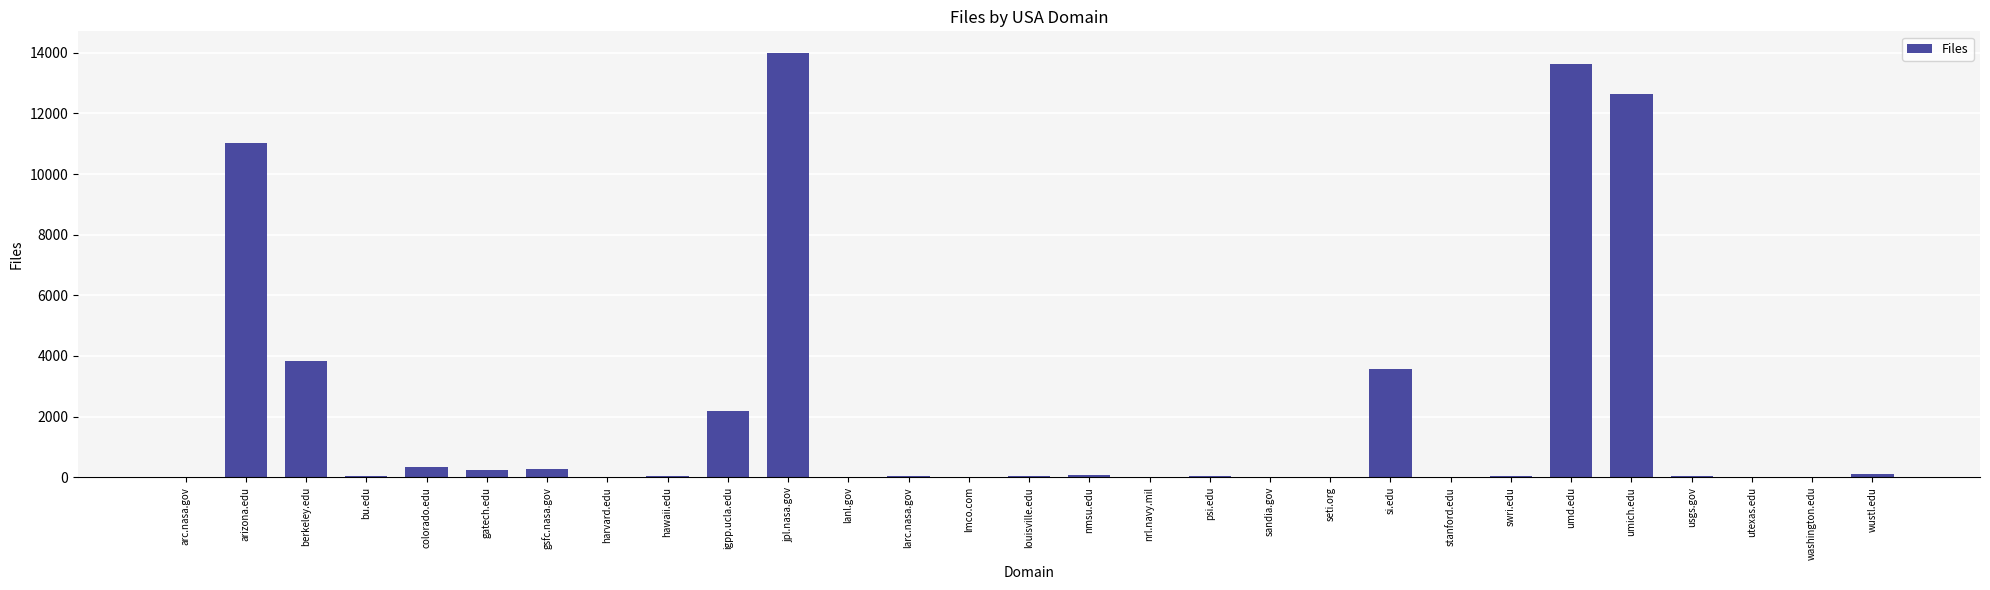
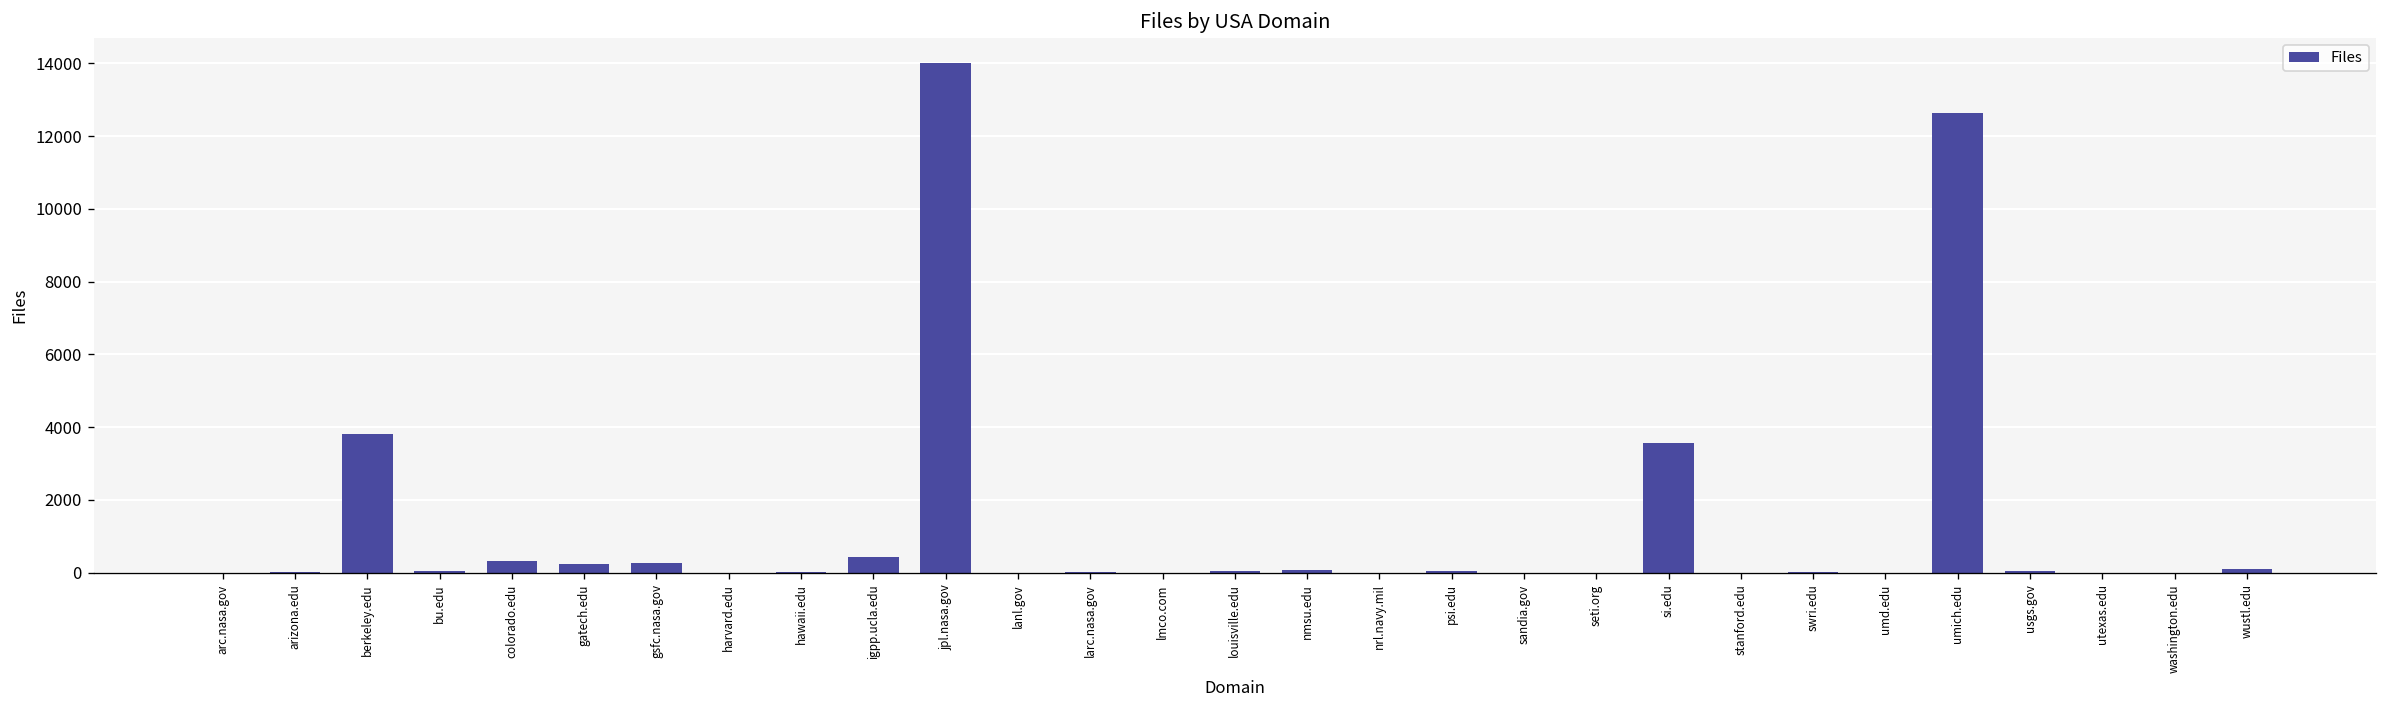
  {
    "arc.nasa.gov": 0,
-   "arizona.edu": 11000,
+   "arizona.edu": 0,
    "berkeley.edu": 3800,
    "colorado.edu": 300,
    "gatech.edu": 200,
    "gsfc.nasa.gov": 300,
    "harvard.edu": 0,
-   "igpp.ucla.edu": 2200,
+   "igpp.ucla.edu": 400,
    "jpl.nasa.gov": 14000,
    "si.edu": 3600,
-   "umd.edu": 13600,
+   "umd.edu": 0,
    "umich.edu": 12600,
    "wustl.edu": 100
  }
